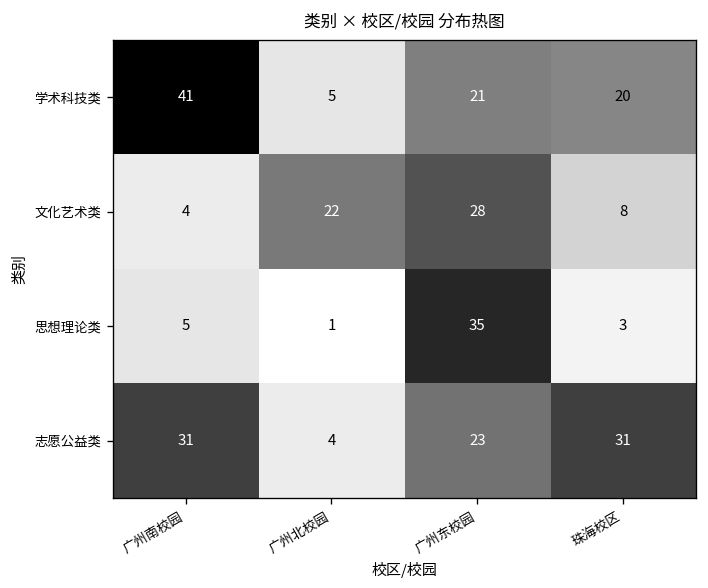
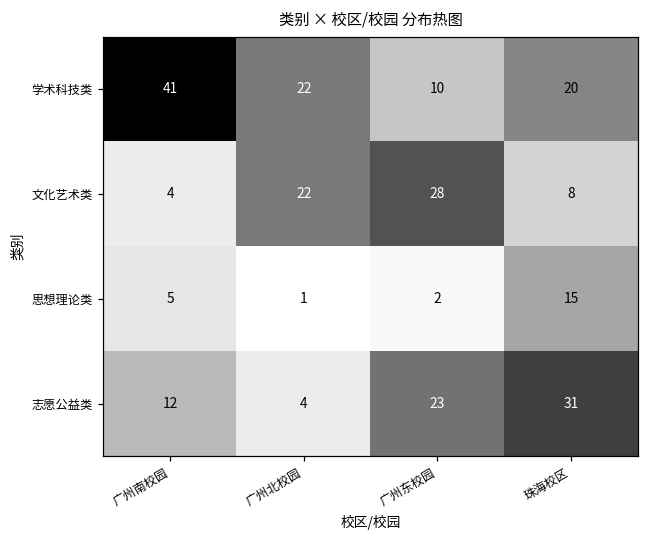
  {
    "学术科技类": {
      "广州南校园": 41,
-     "广州北校园": 5,
-     "广州东校园": 21,
+     "广州北校园": 22,
+     "广州东校园": 10,
      "珠海校区": 20
    },
    "文化艺术类": {
      "广州南校园": 4,
      "广州北校园": 22,
      "广州东校园": 28,
      "珠海校区": 8
    },
    "思想理论类": {
      "广州南校园": 5,
      "广州北校园": 1,
-     "广州东校园": 35,
-     "珠海校区": 3
+     "广州东校园": 2,
+     "珠海校区": 15
    },
    "志愿公益类": {
-     "广州南校园": 31,
+     "广州南校园": 12,
      "广州北校园": 4,
      "广州东校园": 23,
      "珠海校区": 31
    }
  }
